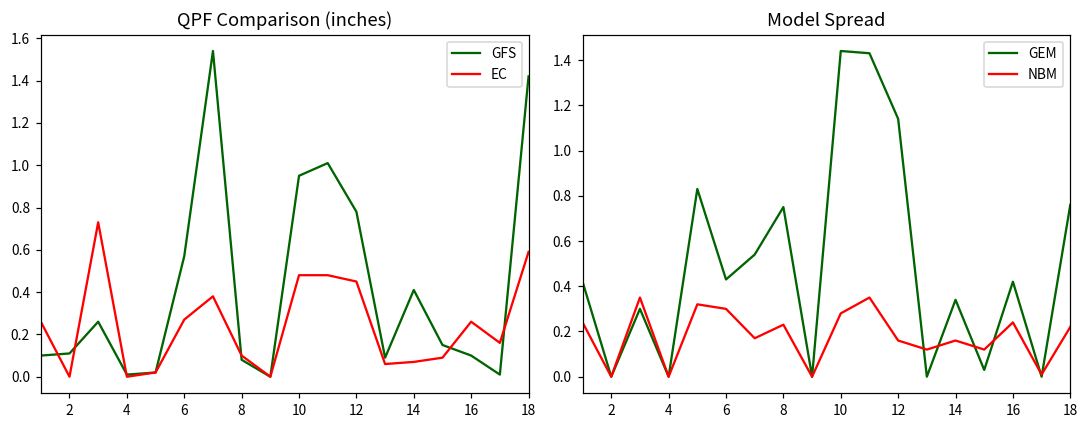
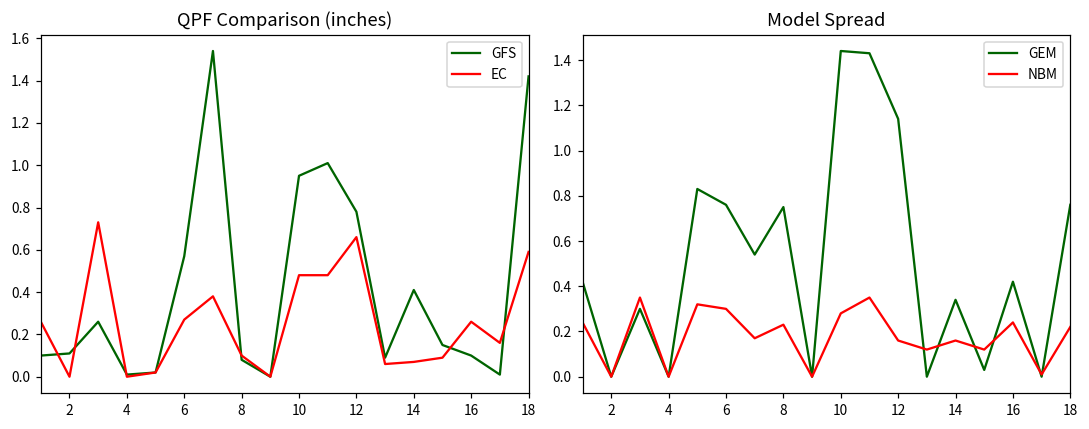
  {
    "QPF Comparison (inches)": {
      "GFS": {
        "2": 0.11,
        "6": 0.57,
        "8": 0.08,
        "10": 0.95,
        "12": 0.78,
        "14": 0.41,
        "16": 0.10,
        "18": 1.42
      },
      "EC": {
        "2": 0.00,
        "6": 0.27,
        "8": 0.10,
        "10": 0.48,
-       "12": 0.45,
+       "12": 0.66,
        "14": 0.07,
        "16": 0.26,
        "18": 0.59
      }
    },
    "Model Spread": {
      "GEM": {
-       "6": 0.43,
+       "6": 0.76,
        "8": 0.75,
        "10": 1.44,
        "12": 1.14,
        "14": 0.34,
        "16": 0.42,
        "18": 0.76
      },
      "NBM": {
        "6": 0.30,
        "8": 0.23,
        "10": 0.28,
        "12": 0.16,
        "14": 0.16,
        "16": 0.24,
        "18": 0.22
      }
    }
  }
